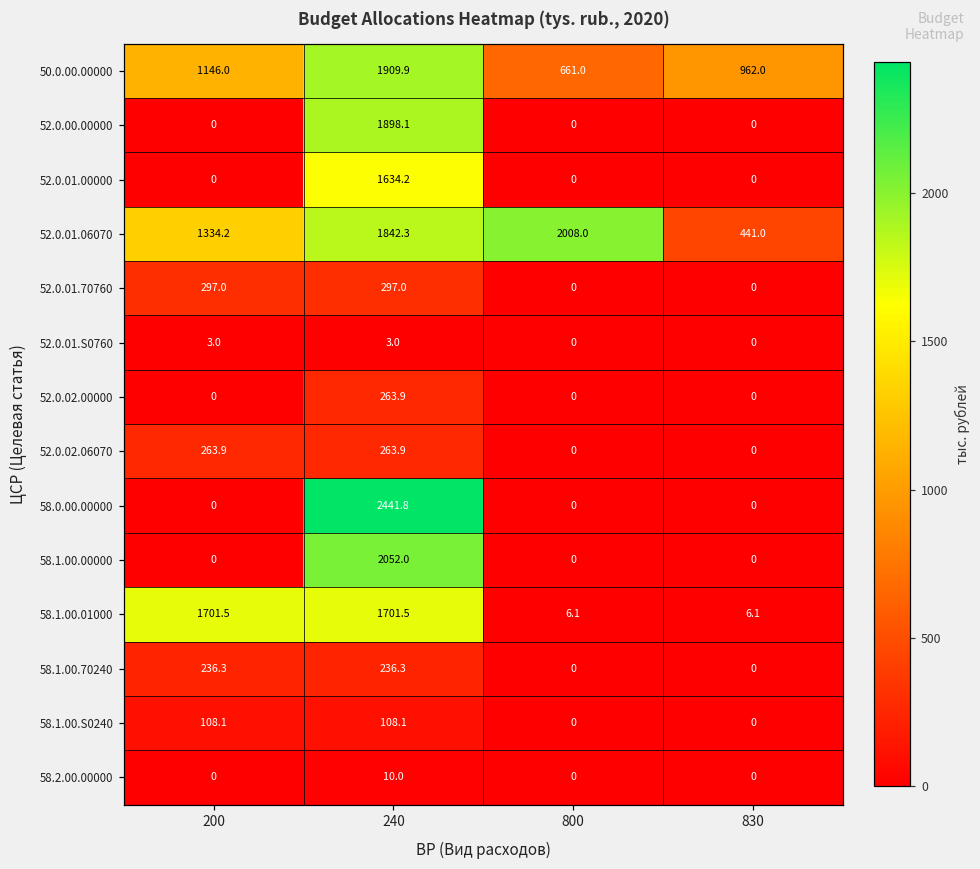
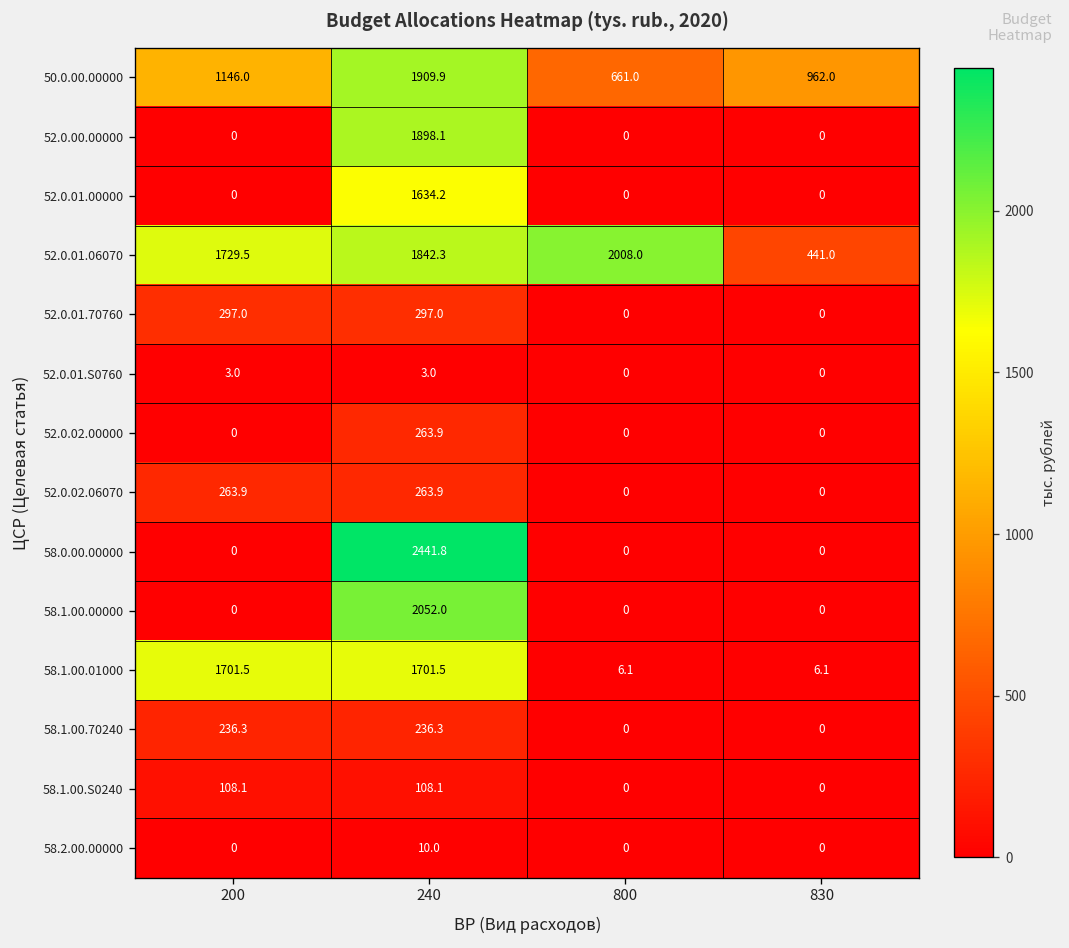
  {
    "50.0.00.00000": {
      "200": 1146.0,
      "240": 1909.9,
      "800": 661.0,
      "830": 962.0
    },
    "52.0.00.00000": {
      "200": 0,
      "240": 1898.1,
      "800": 0,
      "830": 0
    },
    "52.0.01.00000": {
      "200": 0,
      "240": 1634.2,
      "800": 0,
      "830": 0
    },
    "52.0.01.06070": {
-     "200": 1334.2,
+     "200": 1729.5,
      "240": 1842.3,
      "800": 2008.0,
      "830": 441.0
    },
    "52.0.01.70760": {
      "200": 297.0,
      "240": 297.0,
      "800": 0,
      "830": 0
    },
    "52.0.01.S0760": {
      "200": 3.0,
      "240": 3.0,
      "800": 0,
      "830": 0
    },
    "52.0.02.00000": {
      "200": 0,
      "240": 263.9,
      "800": 0,
      "830": 0
    },
    "52.0.02.06070": {
      "200": 263.9,
      "240": 263.9,
      "800": 0,
      "830": 0
    },
    "58.0.00.00000": {
      "200": 0,
      "240": 2441.8,
      "800": 0,
      "830": 0
    },
    "58.1.00.00000": {
      "200": 0,
      "240": 2052.0,
      "800": 0,
      "830": 0
    },
    "58.1.00.01000": {
      "200": 1701.5,
      "240": 1701.5,
      "800": 6.1,
      "830": 6.1
    },
    "58.1.00.70240": {
      "200": 236.3,
      "240": 236.3,
      "800": 0,
      "830": 0
    },
    "58.1.00.S0240": {
      "200": 108.1,
      "240": 108.1,
      "800": 0,
      "830": 0
    },
    "58.2.00.00000": {
      "200": 0,
      "240": 10.0,
      "800": 0,
      "830": 0
    }
  }
